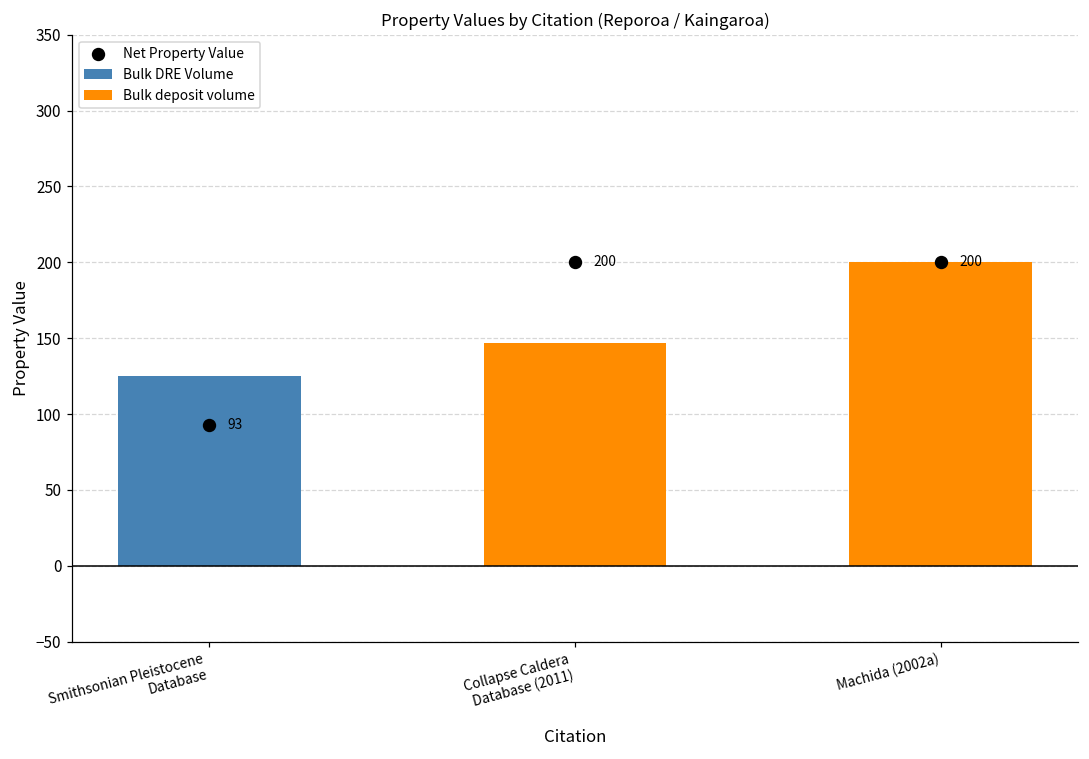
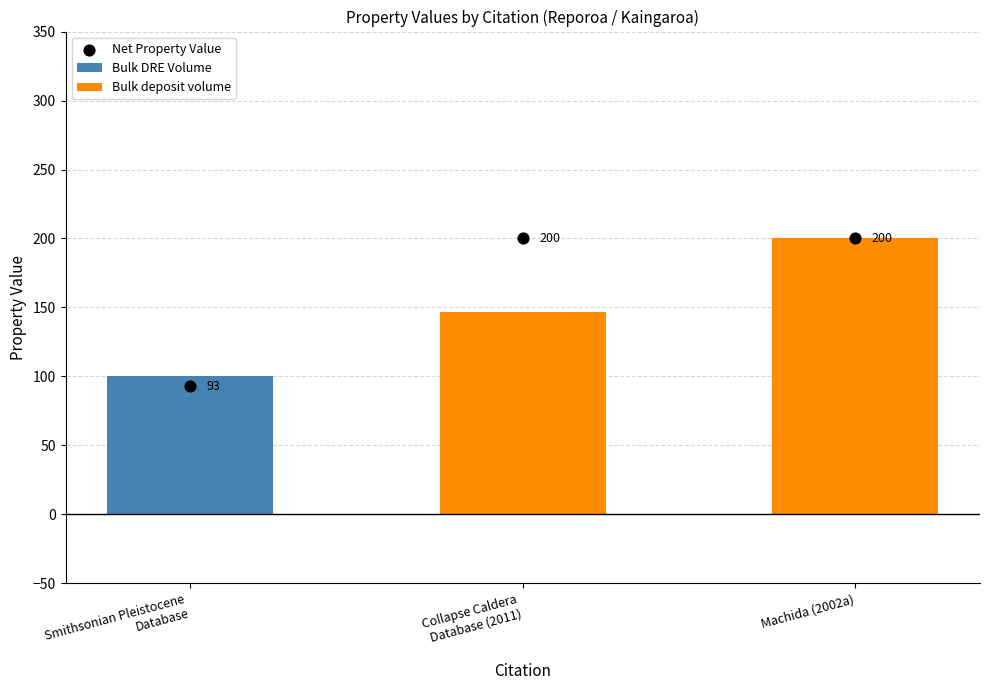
  {
    "Bulk DRE Volume": {
-     "Smithsonian Pleistocene Database": 125,
+     "Smithsonian Pleistocene Database": 100,
      "Machida (2002a)": 0
    },
    "Bulk deposit volume": {
      "Machida (2002a)": 200
    }
  }
